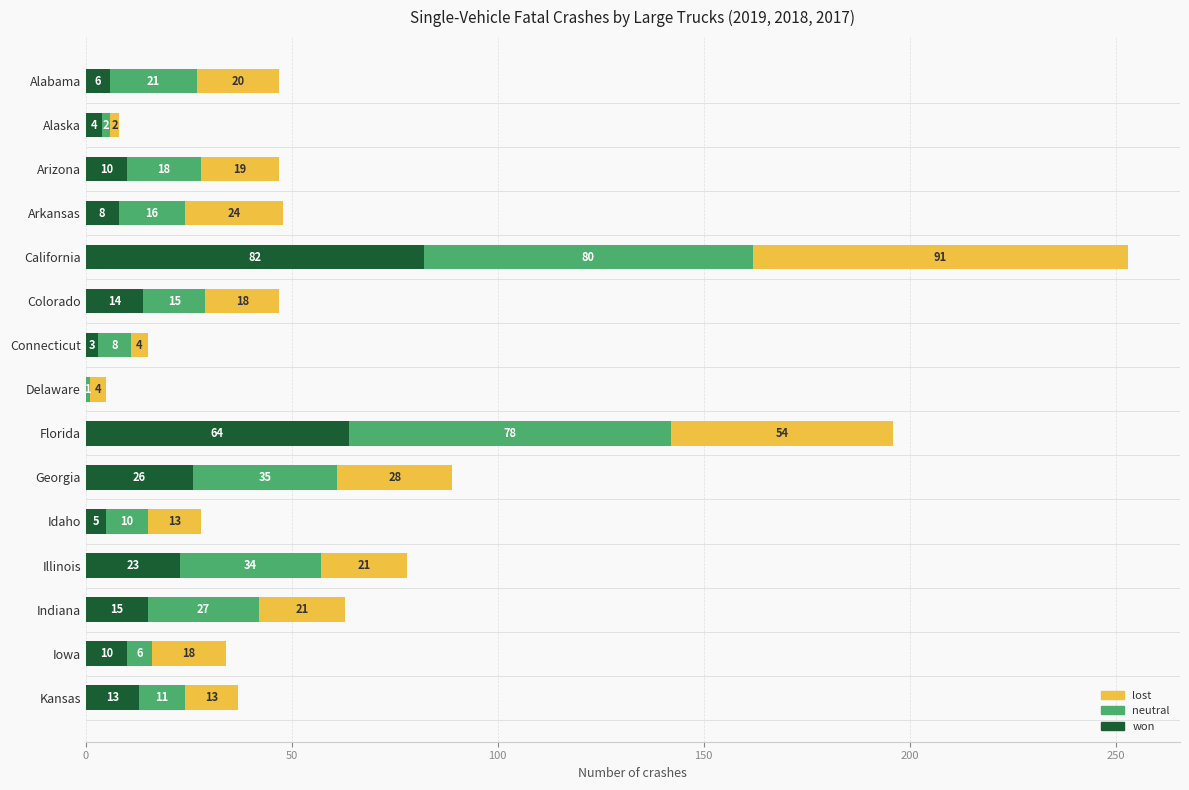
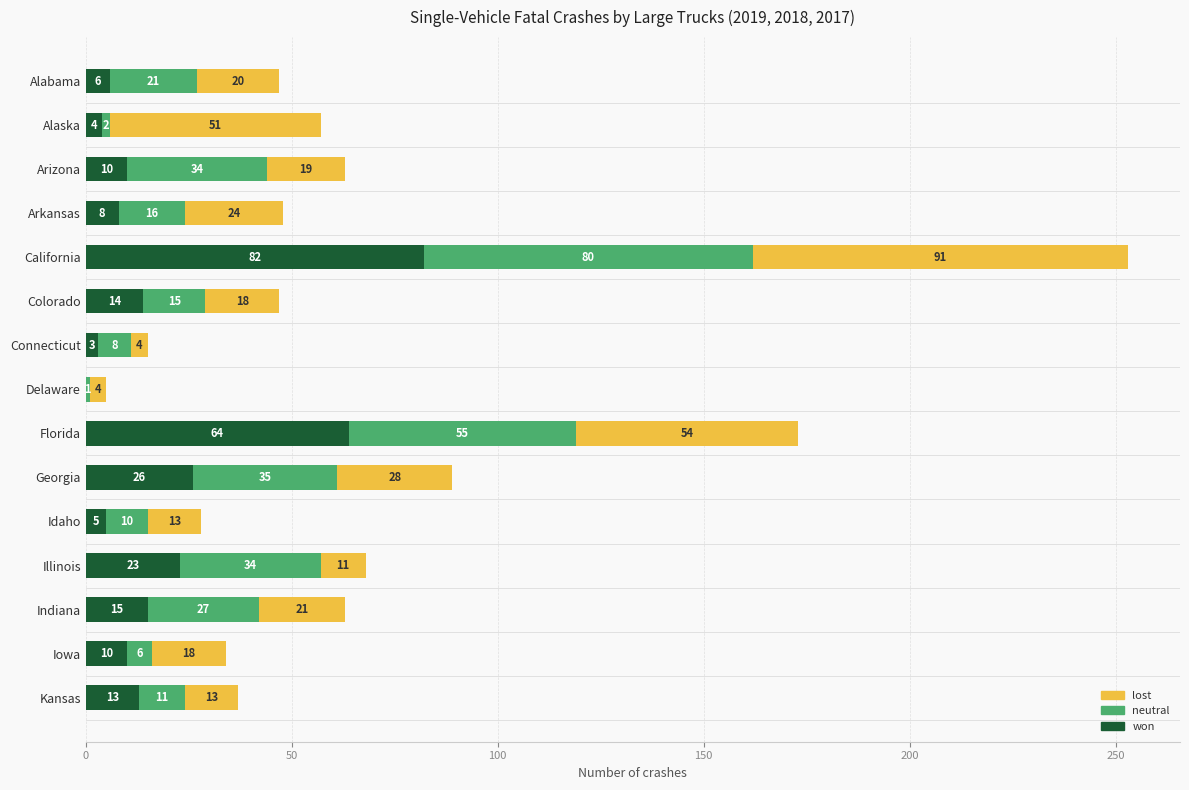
  {
    "won": {
      "Alabama": 6,
      "Alaska": 4,
      "Arizona": 10,
      "Arkansas": 8,
      "California": 82,
      "Colorado": 14,
      "Connecticut": 3,
      "Florida": 64,
      "Georgia": 26,
      "Idaho": 5,
      "Illinois": 23,
      "Indiana": 15,
      "Iowa": 10,
      "Kansas": 13
    },
    "neutral": {
      "Alabama": 21,
      "Alaska": 2,
-     "Arizona": 18,
+     "Arizona": 34,
      "Arkansas": 16,
      "California": 80,
      "Colorado": 15,
      "Connecticut": 8,
      "Delaware": 1,
-     "Florida": 78,
+     "Florida": 55,
      "Georgia": 35,
      "Idaho": 10,
      "Illinois": 34,
      "Indiana": 27,
      "Iowa": 6,
      "Kansas": 11
    },
    "lost": {
      "Alabama": 20,
-     "Alaska": 2,
+     "Alaska": 51,
      "Arizona": 19,
      "Arkansas": 24,
      "California": 91,
      "Colorado": 18,
      "Connecticut": 4,
      "Delaware": 4,
      "Florida": 54,
      "Georgia": 28,
      "Idaho": 13,
-     "Illinois": 21,
+     "Illinois": 11,
      "Indiana": 21,
      "Iowa": 18,
      "Kansas": 13
    }
  }
